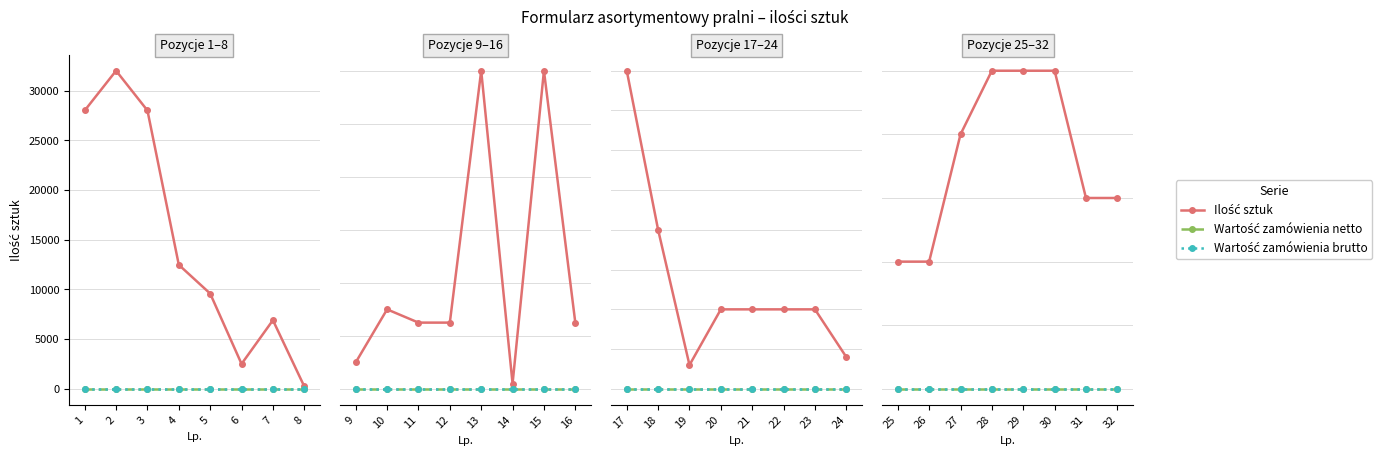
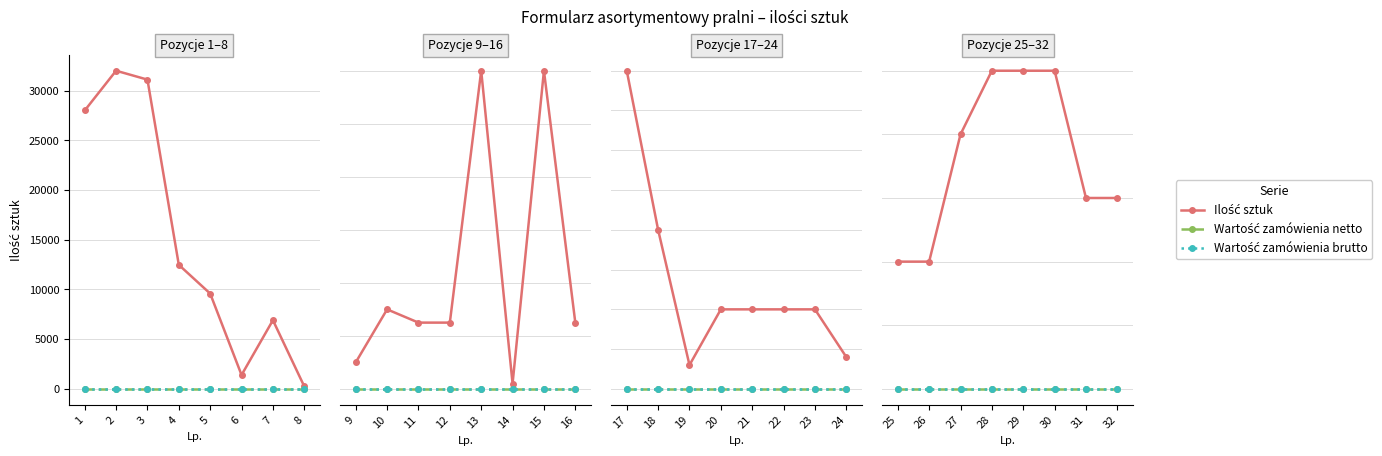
  {
    "Pozycje 1–8": {
      "Ilość sztuk": {
        "1": 28000,
        "2": 32000,
-       "3": 28000,
+       "3": 31000,
        "4": 12000,
        "5": 10000,
-       "6": 3000,
+       "6": 1000,
        "7": 7000
      },
      "Wartość zamówienia brutto": {
        "1": 0,
        "2": 0,
        "3": 0,
        "4": 0,
        "5": 0,
        "6": 0,
        "7": 0
      }
    }
  }
